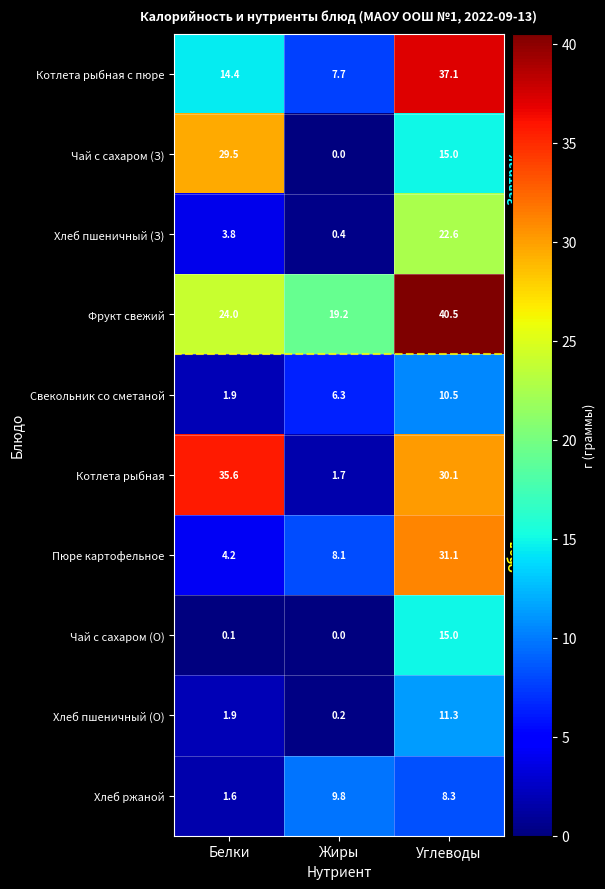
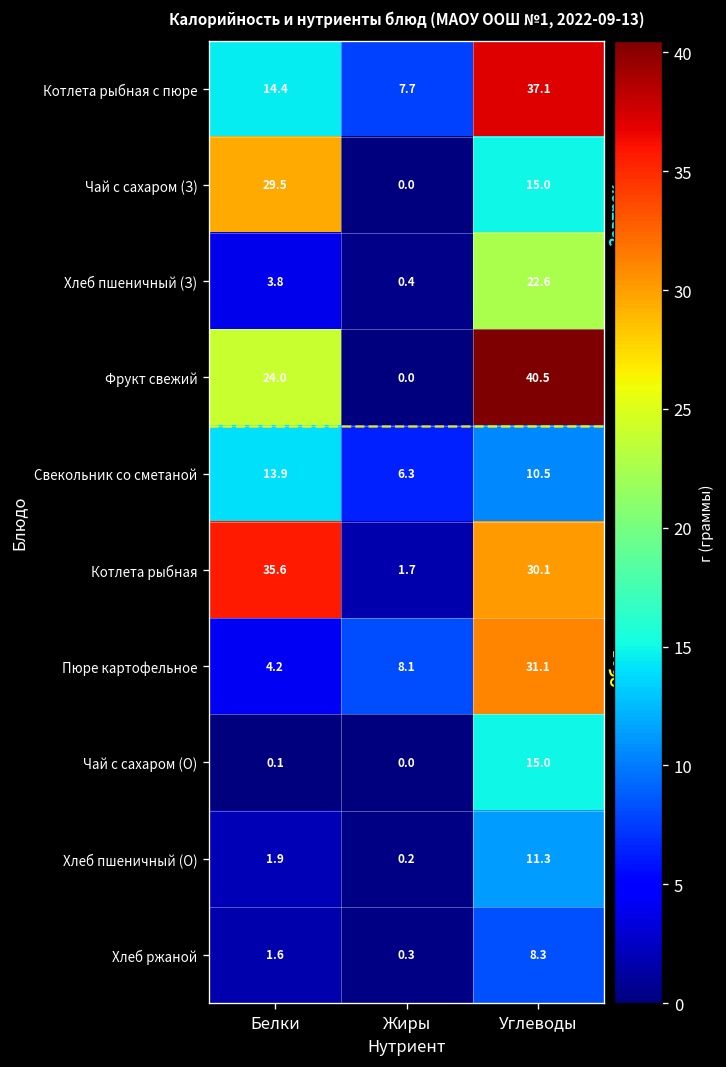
  {
    "Котлета рыбная с пюре": {
      "Белки": 14.4,
      "Жиры": 7.7,
      "Углеводы": 37.1
    },
    "Чай с сахаром (З)": {
      "Белки": 29.5,
      "Жиры": 0.0,
      "Углеводы": 15.0
    },
    "Хлеб пшеничный (З)": {
      "Белки": 3.8,
      "Жиры": 0.4,
      "Углеводы": 22.6
    },
    "Фрукт свежий": {
      "Белки": 24.0,
-     "Жиры": 19.2,
+     "Жиры": 0.0,
      "Углеводы": 40.5
    },
    "Свекольник со сметаной": {
-     "Белки": 1.9,
+     "Белки": 13.9,
      "Жиры": 6.3,
      "Углеводы": 10.5
    },
    "Котлета рыбная": {
      "Белки": 35.6,
      "Жиры": 1.7,
      "Углеводы": 30.1
    },
    "Пюре картофельное": {
      "Белки": 4.2,
      "Жиры": 8.1,
      "Углеводы": 31.1
    },
    "Чай с сахаром (О)": {
      "Белки": 0.1,
      "Жиры": 0.0,
      "Углеводы": 15.0
    },
    "Хлеб пшеничный (О)": {
      "Белки": 1.9,
      "Жиры": 0.2,
      "Углеводы": 11.3
    },
    "Хлеб ржаной": {
      "Белки": 1.6,
-     "Жиры": 9.8,
+     "Жиры": 0.3,
      "Углеводы": 8.3
    }
  }
